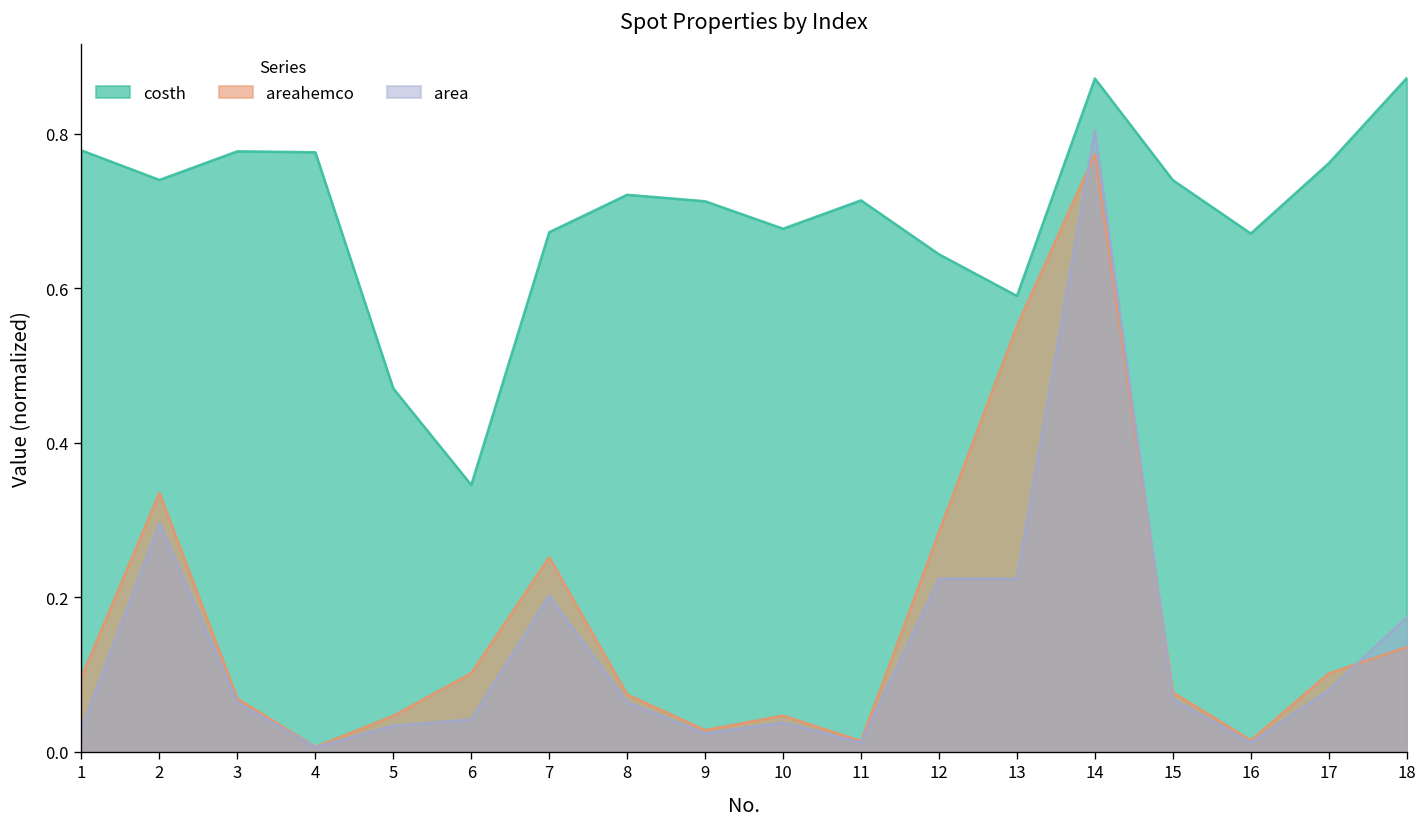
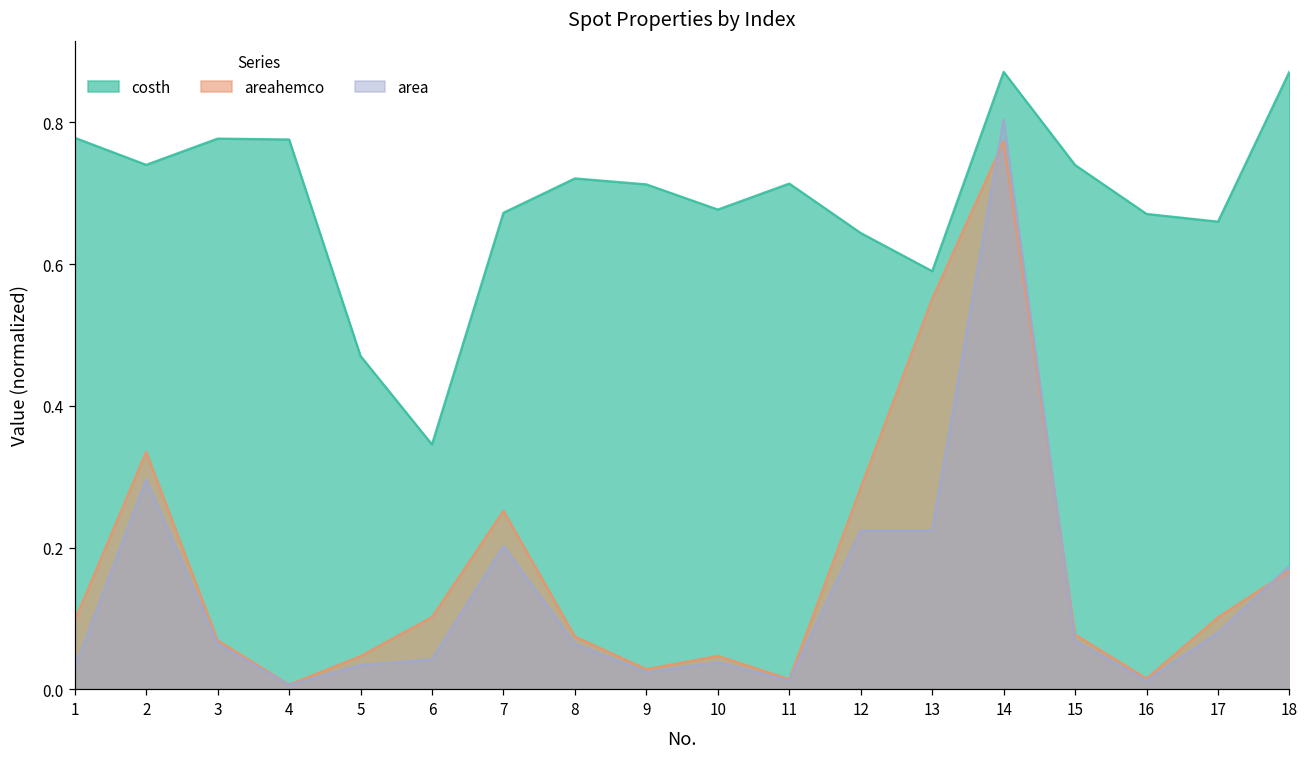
  {
    "costh": {
      "1": 0.78,
      "2": 0.74,
      "3": 0.78,
      "4": 0.78,
      "5": 0.47,
      "6": 0.35,
      "7": 0.67,
      "8": 0.72,
      "9": 0.71,
      "10": 0.68,
      "11": 0.71,
      "12": 0.64,
      "13": 0.59,
      "14": 0.87,
      "15": 0.74,
      "16": 0.67,
-     "17": 0.76,
+     "17": 0.66,
      "18": 0.87
    },
    "areahemco": {
      "1": 0.10,
      "2": 0.34,
      "3": 0.07,
      "5": 0.05,
      "6": 0.10,
      "7": 0.25,
      "8": 0.07,
      "9": 0.03,
      "10": 0.05,
      "12": 0.28,
      "13": 0.55,
      "14": 0.77,
      "15": 0.08,
      "17": 0.10,
-     "18": 0.14
+     "18": 0.17
    },
    "area": {
      "1": 0.03,
      "2": 0.30,
      "3": 0.06,
      "5": 0.03,
      "6": 0.04,
      "7": 0.20,
      "8": 0.06,
      "9": 0.02,
      "10": 0.04,
      "12": 0.22,
      "13": 0.22,
      "14": 0.80,
      "15": 0.07,
      "17": 0.08,
      "18": 0.17
    }
  }
